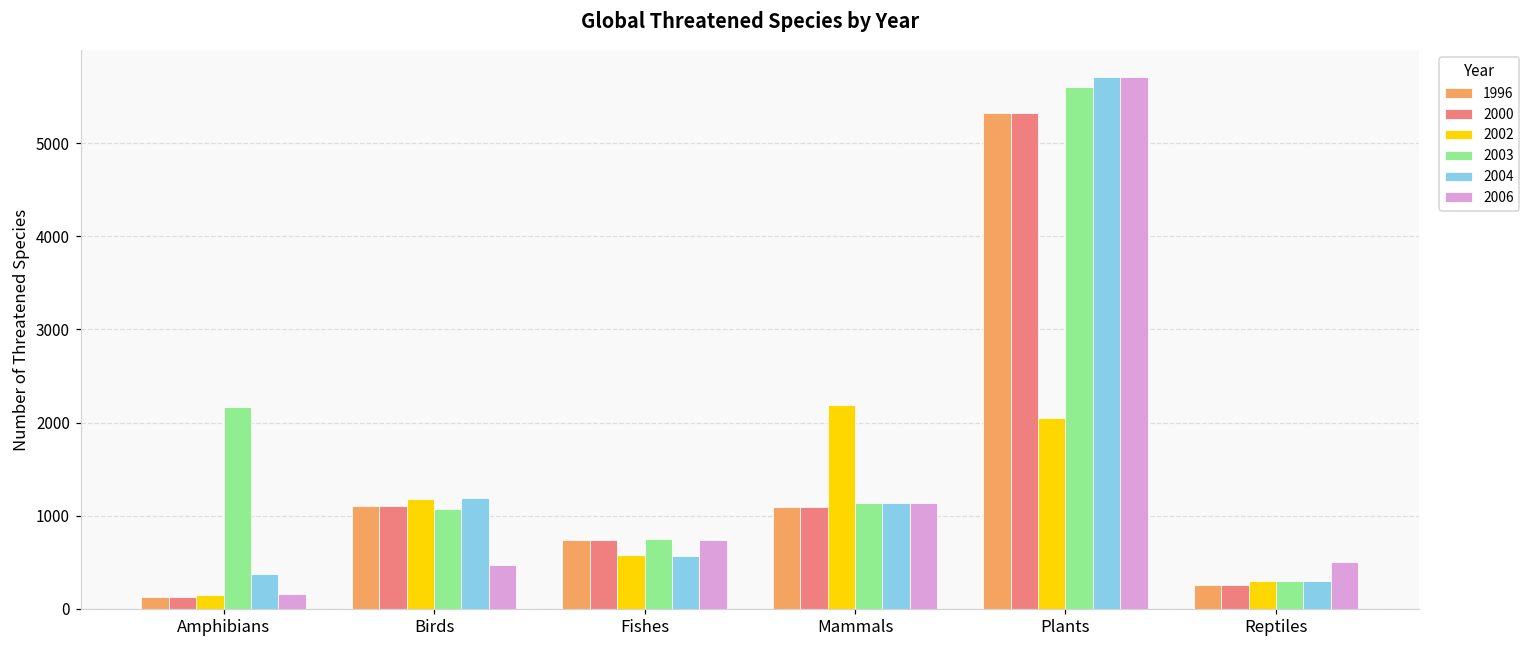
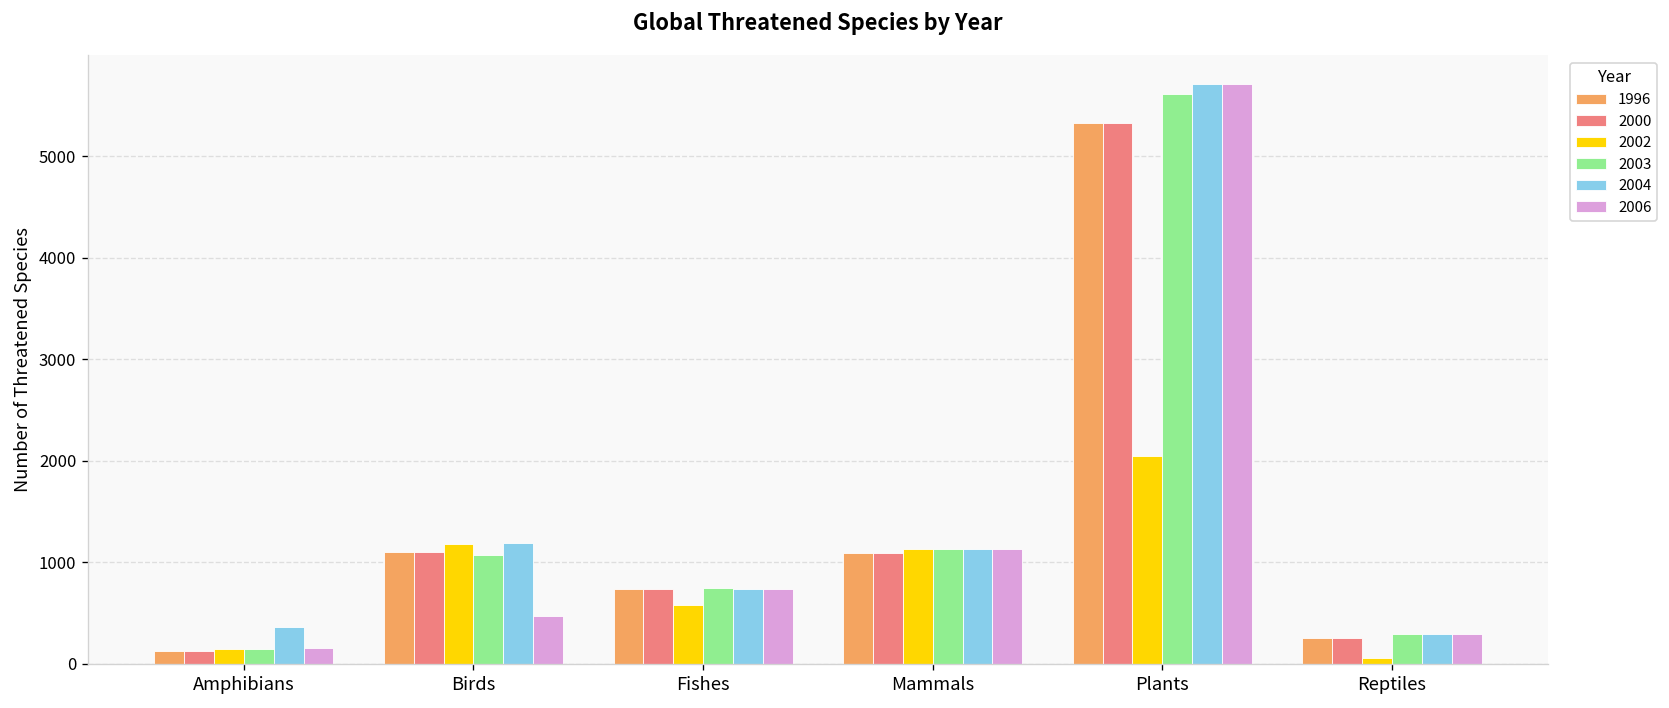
  {
    "2002": {
      "Amphibians": 100,
      "Birds": 1200,
      "Fishes": 600,
-     "Mammals": 2200,
+     "Mammals": 1100,
      "Plants": 2100,
-     "Reptiles": 300
+     "Reptiles": 100
    },
    "2003": {
-     "Amphibians": 2200,
+     "Amphibians": 100,
      "Birds": 1100,
      "Fishes": 800,
      "Mammals": 1100,
      "Plants": 5600,
      "Reptiles": 300
    },
    "2004": {
      "Amphibians": 400,
      "Birds": 1200,
-     "Fishes": 600,
+     "Fishes": 700,
      "Mammals": 1100,
      "Plants": 5700,
      "Reptiles": 300
    },
    "2006": {
      "Amphibians": 200,
      "Birds": 500,
      "Fishes": 700,
      "Mammals": 1100,
      "Plants": 5700,
-     "Reptiles": 500
+     "Reptiles": 300
    }
  }
